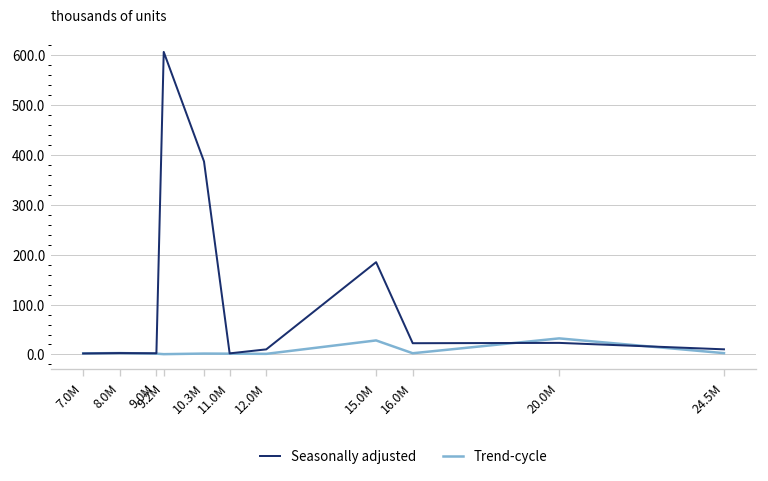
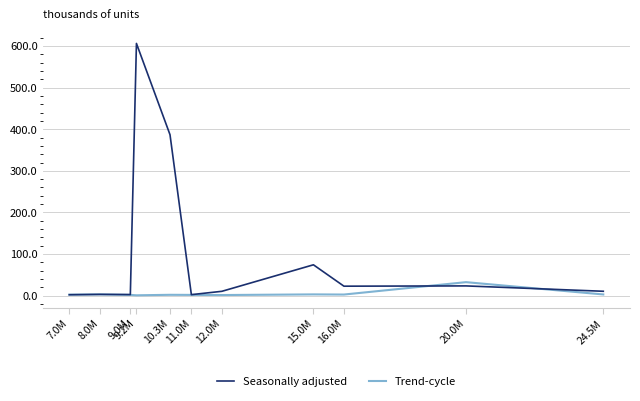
  {
    "Seasonally adjusted": {
      "9.2M": 610,
      "10.3M": 390,
      "12.0M": 10,
-     "15.0M": 190,
+     "15.0M": 70,
      "16.0M": 20,
      "20.0M": 20,
      "24.5M": 10
    },
    "Trend-cycle": {
      "9.2M": 0,
      "10.3M": 0,
      "12.0M": 0,
-     "15.0M": 30,
+     "15.0M": 0,
      "16.0M": 0,
      "20.0M": 30,
      "24.5M": 0
    }
  }
